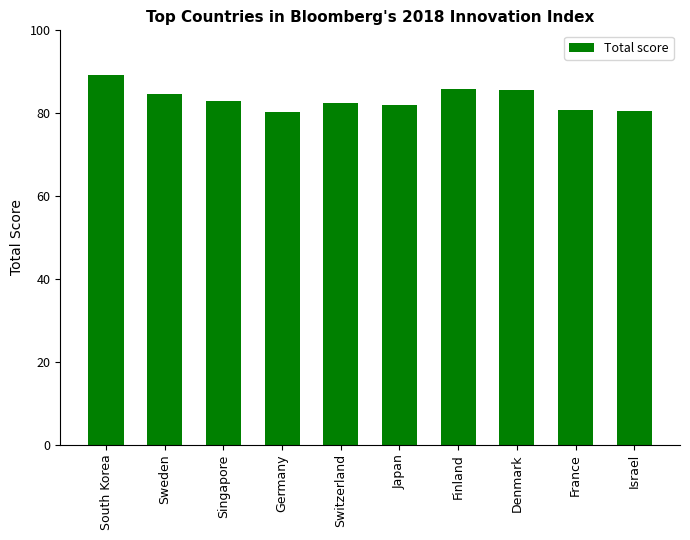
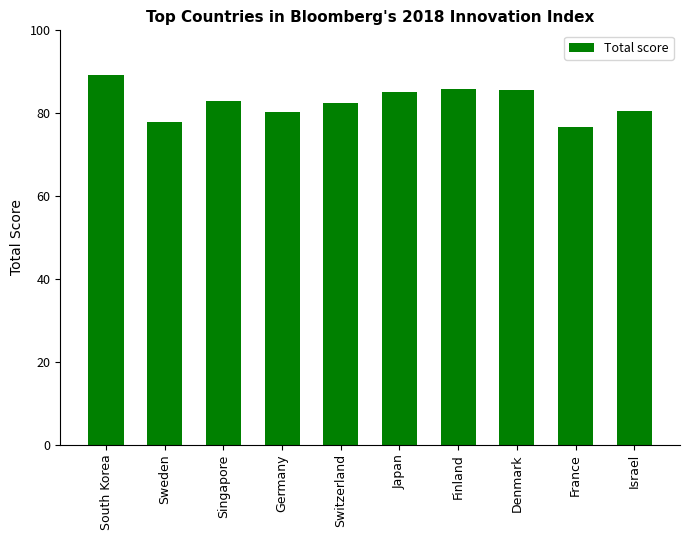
  {
    "South Korea": 89,
-   "Sweden": 85,
+   "Sweden": 78,
    "Singapore": 83,
    "Germany": 80,
    "Switzerland": 82,
-   "Japan": 82,
+   "Japan": 85,
    "Finland": 86,
    "Denmark": 86,
-   "France": 81,
+   "France": 77,
    "Israel": 81
  }
